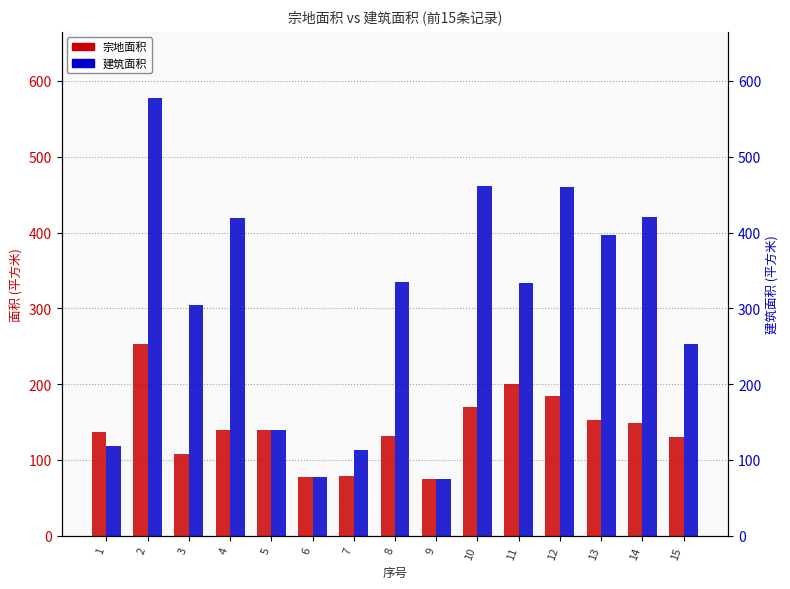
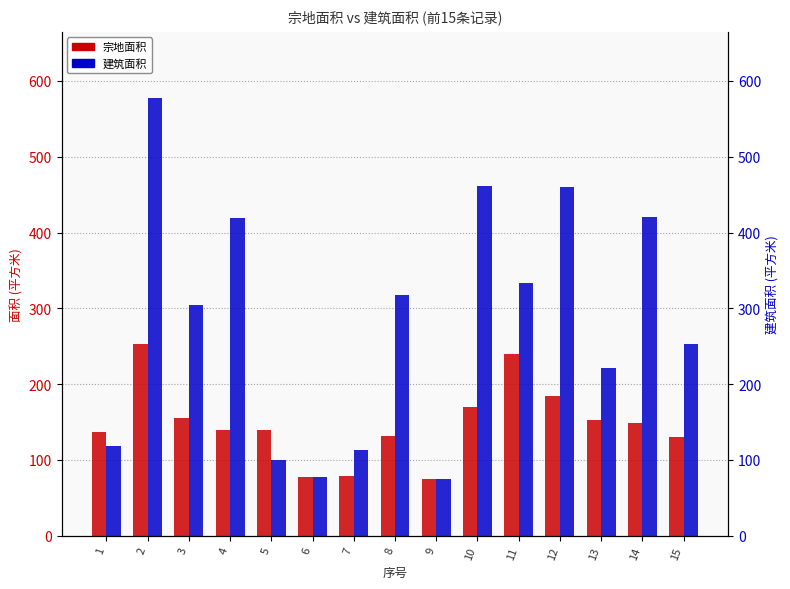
  {
    "宗地面积": {
      "1": 140,
      "2": 250,
-     "3": 110,
+     "3": 160,
      "4": 140,
      "5": 140,
      "6": 80,
      "7": 80,
      "8": 130,
      "9": 70,
      "10": 170,
-     "11": 200,
+     "11": 240,
      "12": 180,
      "13": 150,
      "14": 150,
      "15": 130
    },
    "建筑面积": {
      "1": 120,
      "2": 580,
      "3": 300,
      "4": 420,
-     "5": 140,
+     "5": 100,
      "6": 80,
      "7": 110,
-     "8": 330,
+     "8": 320,
      "9": 70,
      "10": 460,
      "11": 330,
      "12": 460,
-     "13": 400,
+     "13": 220,
      "14": 420,
      "15": 250
    }
  }
